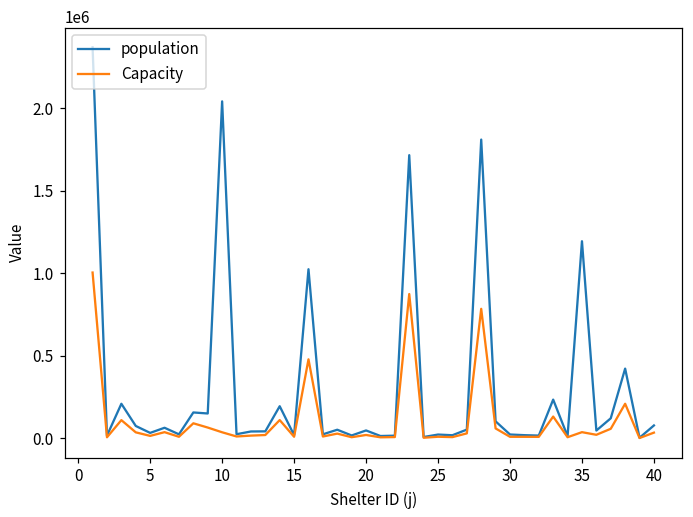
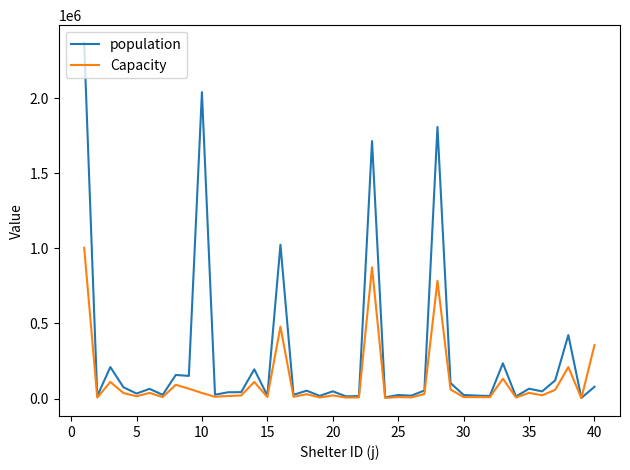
  {
    "population": {
      "5": 30000,
      "10": 2040000,
      "20": 50000,
-     "35": 1190000,
+     "35": 70000,
      "40": 80000
    },
    "Capacity": {
      "5": 20000,
      "10": 40000,
      "20": 20000,
      "35": 40000,
-     "40": 40000
+     "40": 360000
    }
  }
